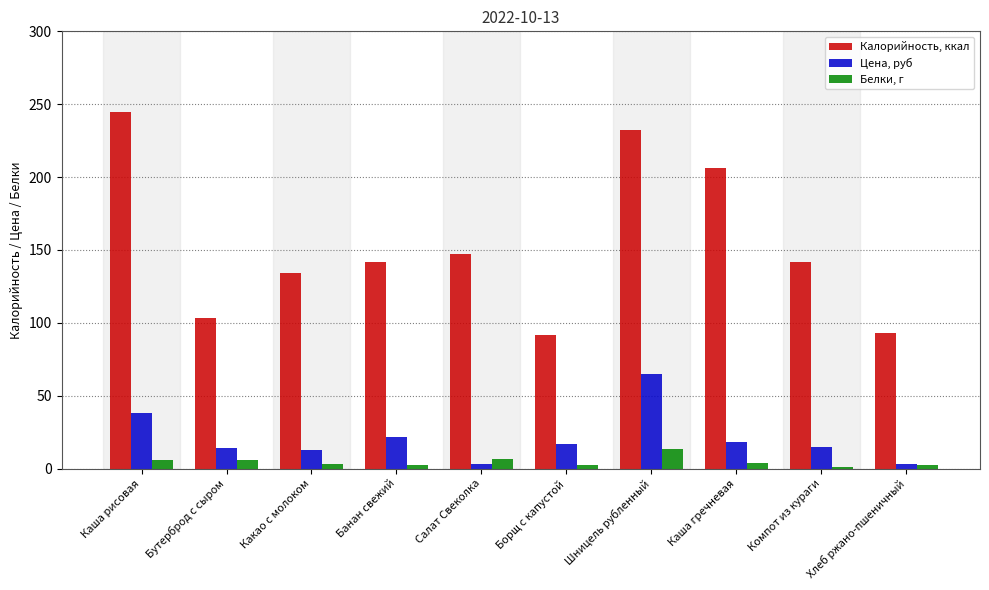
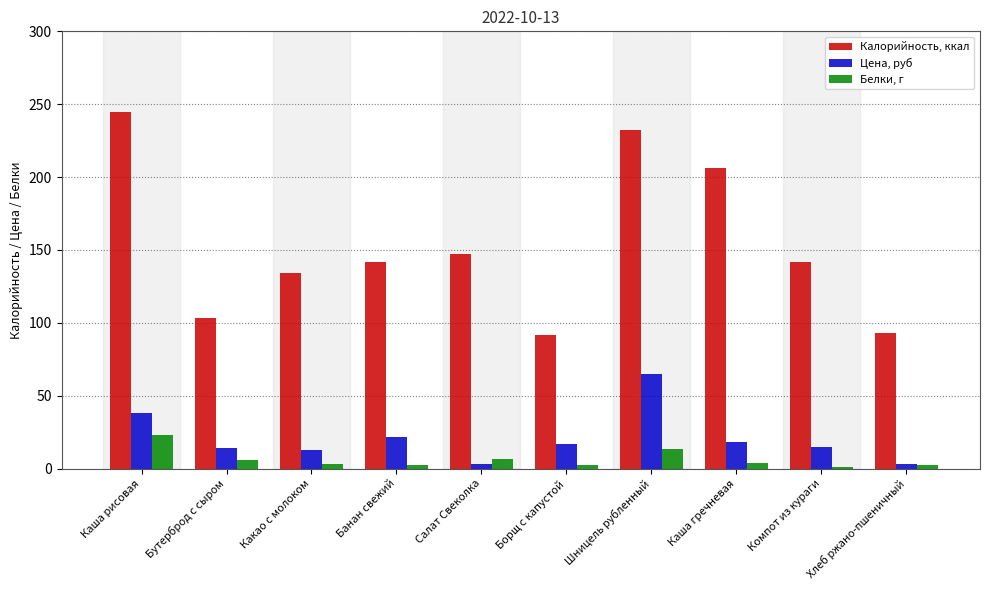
  {
    "Калорийность, ккал": {
      "Каша рисовая": 245,
      "Бутерброд с сыром": 103,
      "Какао с молоком": 134,
      "Банан свежий": 142,
      "Салат Свеколка": 147,
      "Борщ с капустой": 92,
      "Шницель рубленный": 232,
      "Каша гречневая": 206,
      "Компот из кураги": 142,
      "Хлеб ржано-пшеничный": 93
    },
    "Цена, руб": {
      "Каша рисовая": 38,
      "Бутерброд с сыром": 14,
      "Какао с молоком": 13,
      "Банан свежий": 22,
      "Салат Свеколка": 3,
      "Борщ с капустой": 17,
      "Шницель рубленный": 65,
      "Каша гречневая": 18,
      "Компот из кураги": 15,
      "Хлеб ржано-пшеничный": 3
    },
    "Белки, г": {
-     "Каша рисовая": 6,
+     "Каша рисовая": 23,
      "Бутерброд с сыром": 6,
      "Какао с молоком": 3,
      "Банан свежий": 2,
      "Салат Свеколка": 6,
      "Борщ с капустой": 3,
      "Шницель рубленный": 14,
      "Каша гречневая": 4,
      "Хлеб ржано-пшеничный": 2
    }
  }
